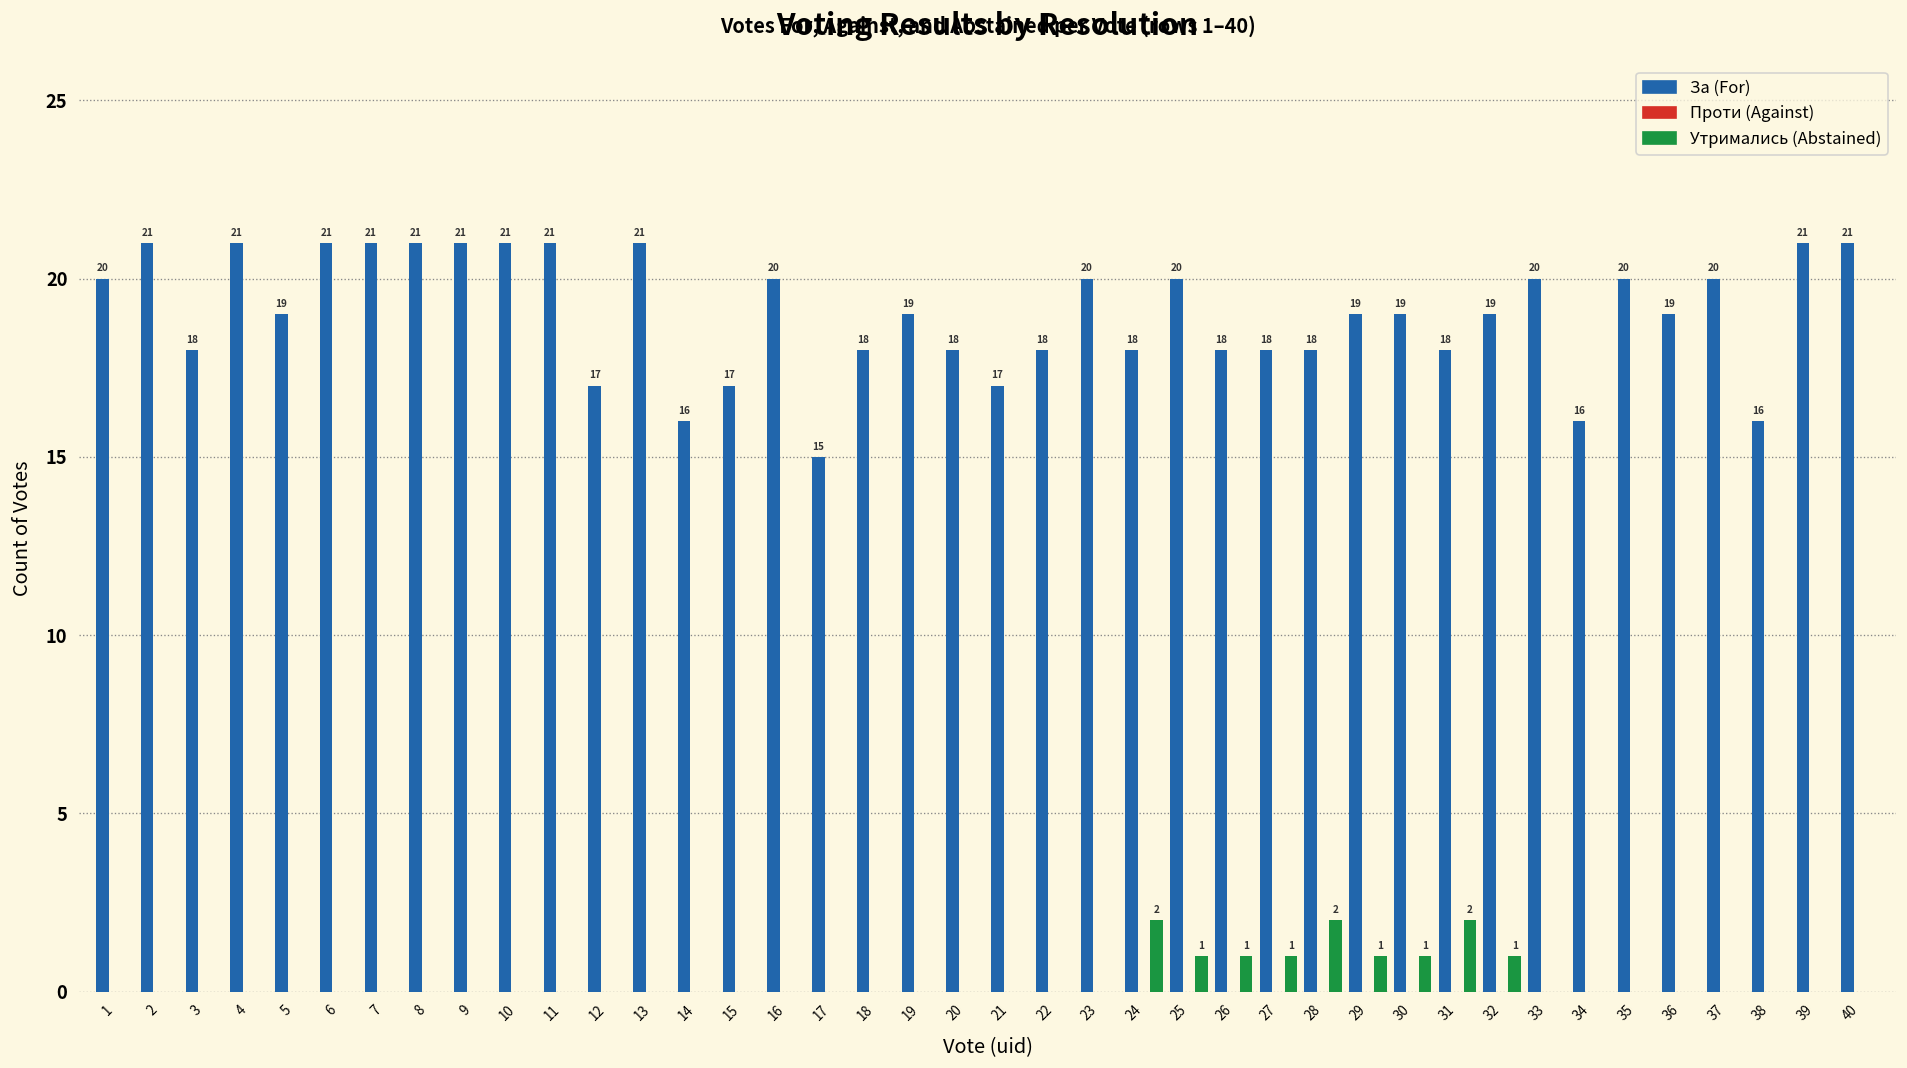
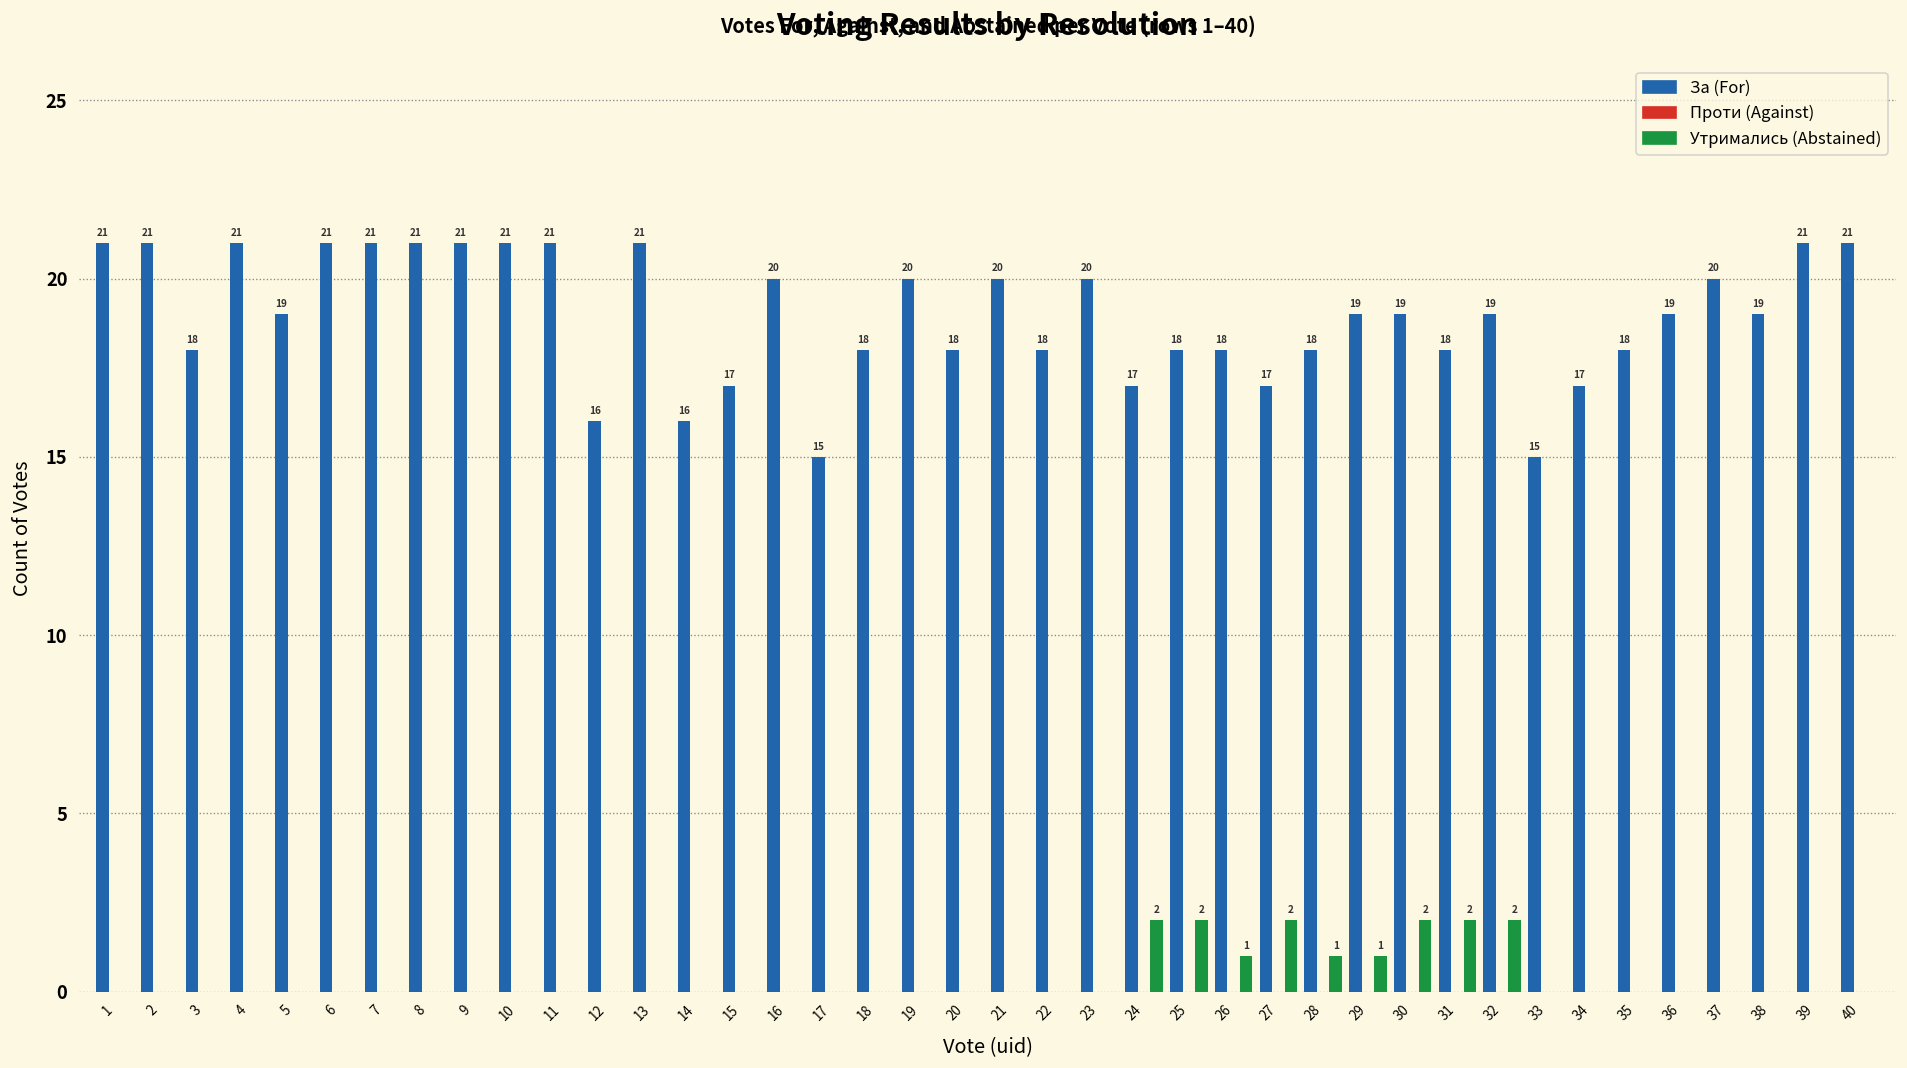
  {
    "За (For)": {
-     "1": 20,
+     "1": 21,
      "2": 21,
      "3": 18,
      "4": 21,
      "5": 19,
      "6": 21,
      "7": 21,
      "8": 21,
      "9": 21,
      "10": 21,
      "11": 21,
-     "12": 17,
+     "12": 16,
      "13": 21,
      "14": 16,
      "15": 17,
      "16": 20,
      "17": 15,
      "18": 18,
-     "19": 19,
+     "19": 20,
      "20": 18,
-     "21": 17,
+     "21": 20,
      "22": 18,
      "23": 20,
-     "24": 18,
-     "25": 20,
+     "24": 17,
+     "25": 18,
      "26": 18,
-     "27": 18,
+     "27": 17,
      "28": 18,
      "29": 19,
      "30": 19,
      "31": 18,
      "32": 19,
-     "33": 20,
-     "34": 16,
-     "35": 20,
+     "33": 15,
+     "34": 17,
+     "35": 18,
      "36": 19,
      "37": 20,
-     "38": 16,
+     "38": 19,
      "39": 21,
      "40": 21
    },
    "Проти (Against)": {
      "1": 0.0,
      "2": 0.0,
      "3": 0.0,
      "4": 0.0,
      "5": 0.0,
      "6": 0.0,
      "7": 0.0,
      "8": 0.0,
      "9": 0.0,
      "10": 0.0,
      "11": 0.0,
      "12": 0.0,
      "13": 0.0,
      "14": 0.0,
      "15": 0.0,
      "16": 0.0,
      "17": 0.0,
      "18": 0.0,
      "19": 0.0,
      "20": 0.0,
      "21": 0.0,
      "22": 0.0,
      "23": 0.0,
      "24": 0.0,
      "25": 0.0,
      "26": 0.0,
      "27": 0.0,
      "28": 0.0,
      "29": 0.0,
      "30": 0.0,
      "31": 0.0,
      "32": 0.0,
      "33": 0.0,
      "34": 0.0,
      "35": 0.0,
      "36": 0.0,
      "37": 0.0,
      "38": 0.0,
      "39": 0.0,
      "40": 0.0
    },
    "Утримались (Abstained)": {
      "24": 2,
-     "25": 1,
+     "25": 2,
      "26": 1,
-     "27": 1,
-     "28": 2,
+     "27": 2,
+     "28": 1,
      "29": 1,
-     "30": 1,
+     "30": 2,
      "31": 2,
-     "32": 1
+     "32": 2
    }
  }
